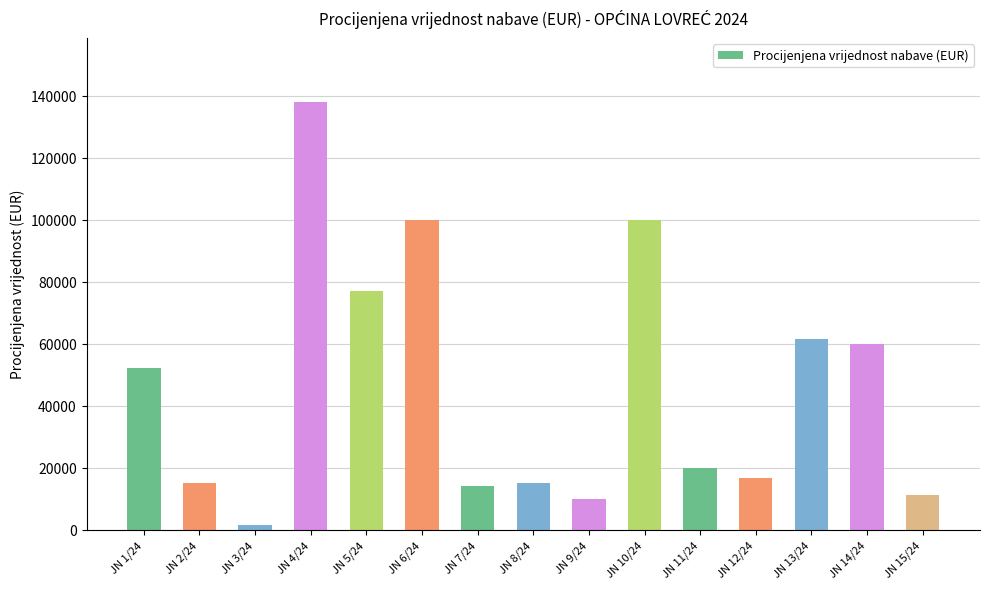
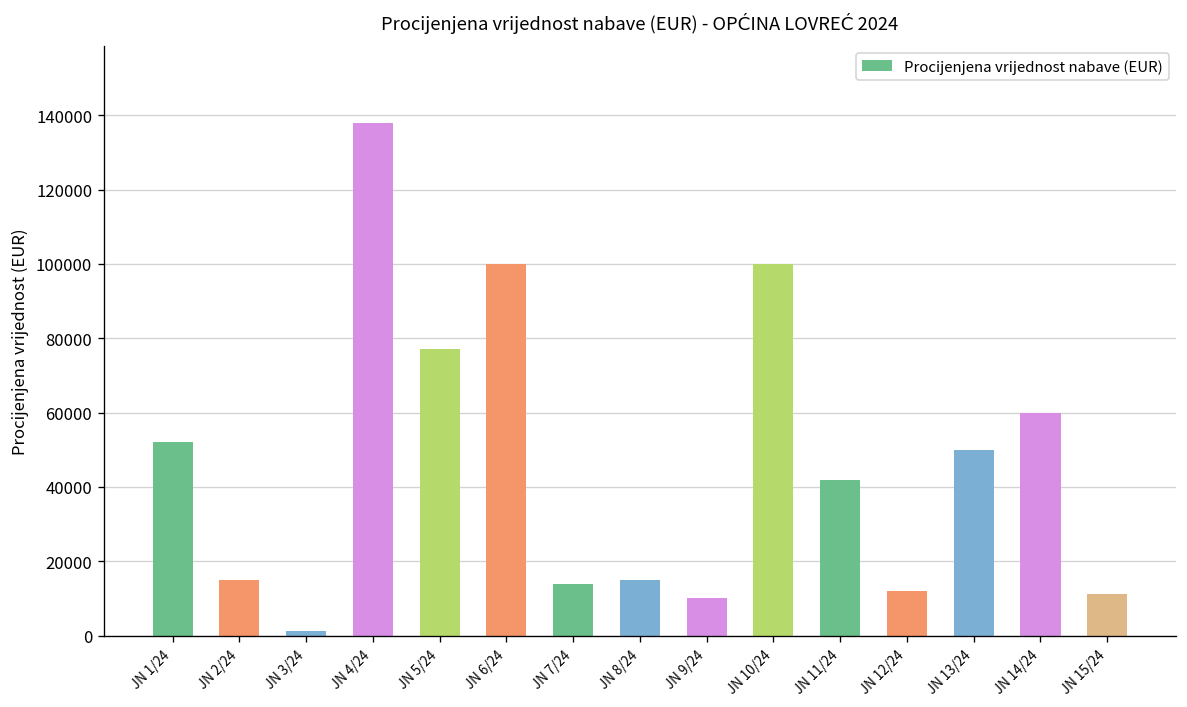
  {
    "JN 1/24": 52000,
    "JN 2/24": 15000,
    "JN 3/24": 1000,
    "JN 4/24": 138000,
    "JN 5/24": 77000,
    "JN 6/24": 100000,
    "JN 7/24": 14000,
    "JN 8/24": 15000,
    "JN 9/24": 10000,
    "JN 10/24": 100000,
-   "JN 11/24": 20000,
-   "JN 12/24": 17000,
-   "JN 13/24": 62000,
+   "JN 11/24": 42000,
+   "JN 12/24": 12000,
+   "JN 13/24": 50000,
    "JN 14/24": 60000,
    "JN 15/24": 11000
  }
